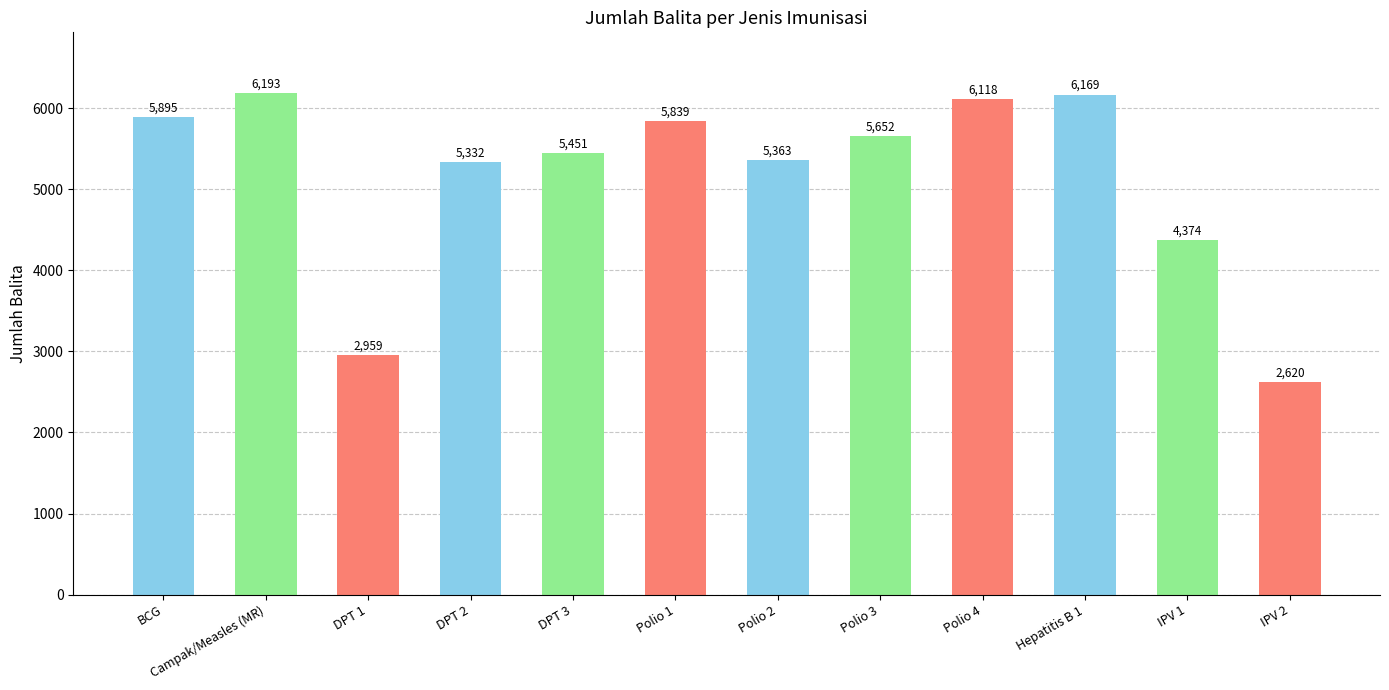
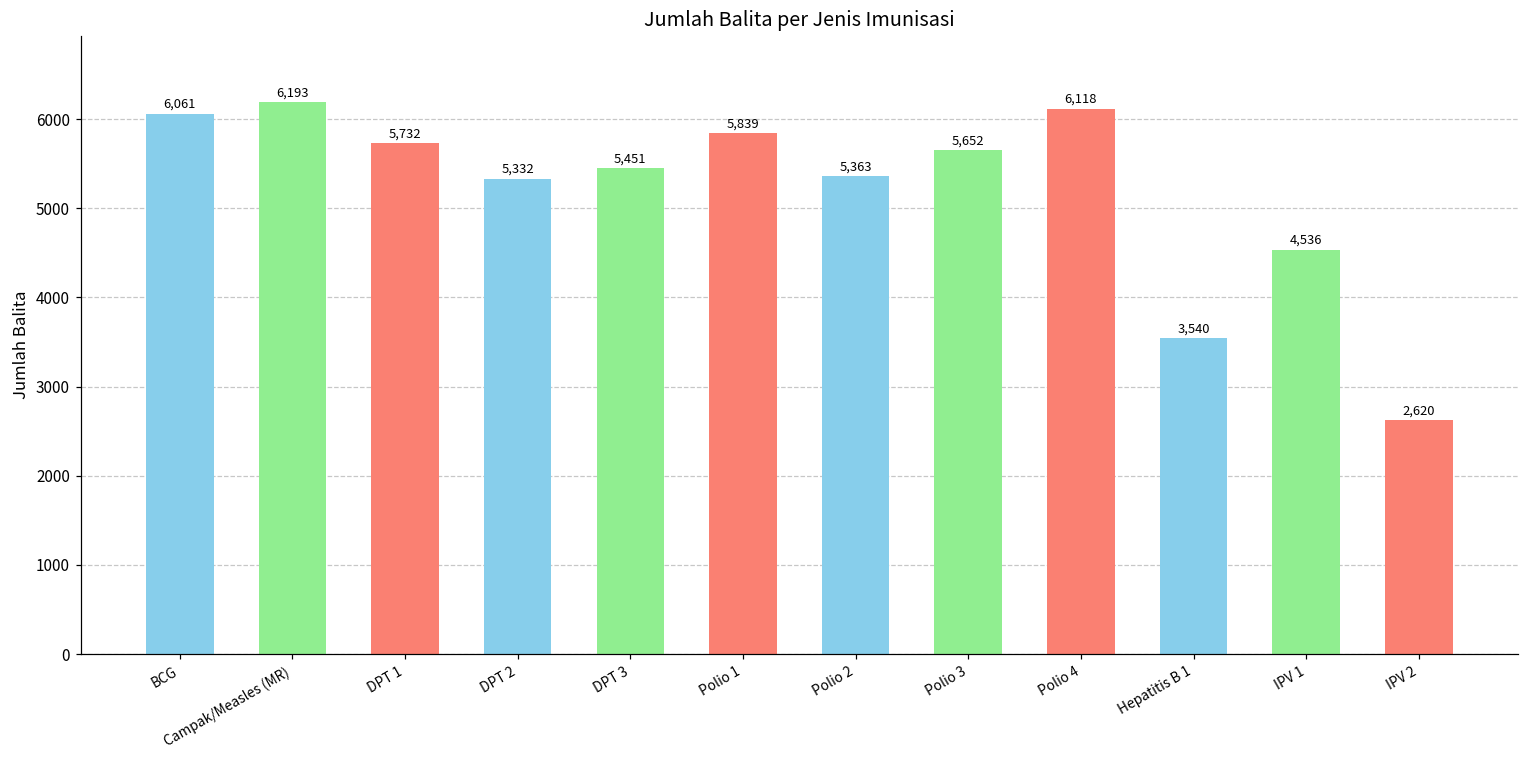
  {
-   "BCG": "5,895",
+   "BCG": "6,061",
    "Campak/Measles (MR)": "6,193",
-   "DPT 1": "2,959",
+   "DPT 1": "5,732",
    "DPT 2": "5,332",
    "DPT 3": "5,451",
    "Polio 1": "5,839",
    "Polio 2": "5,363",
    "Polio 3": "5,652",
    "Polio 4": "6,118",
-   "Hepatitis B 1": "6,169",
-   "IPV 1": "4,374",
+   "Hepatitis B 1": "3,540",
+   "IPV 1": "4,536",
    "IPV 2": "2,620"
  }
